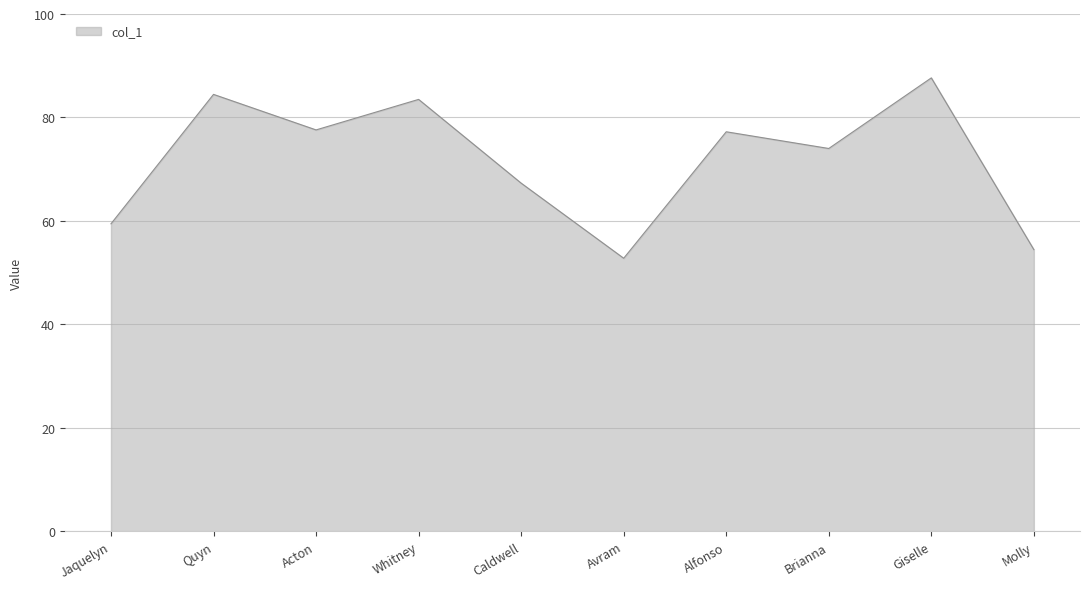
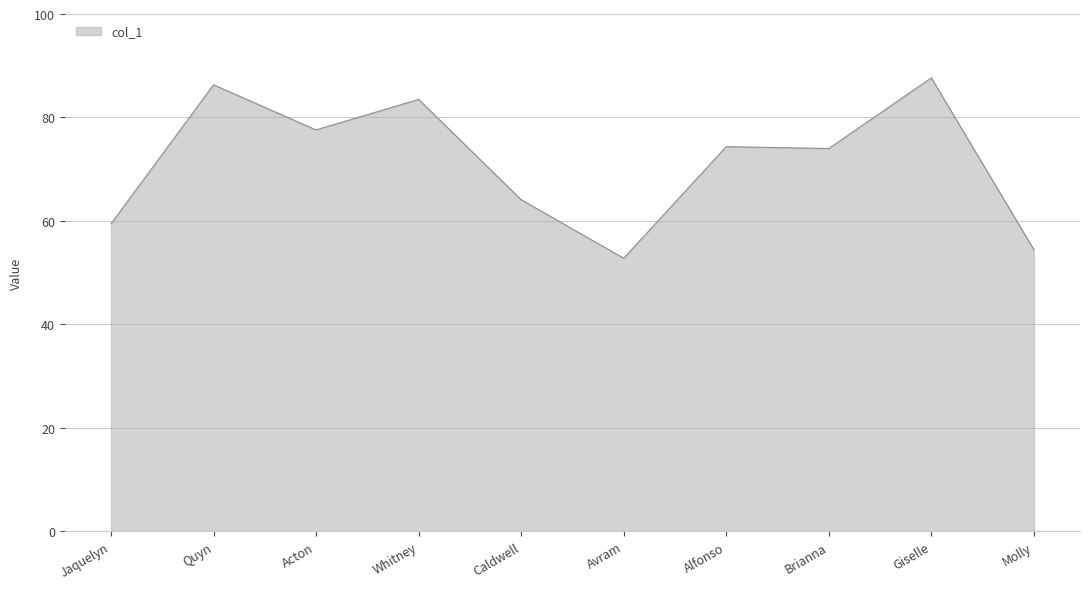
  {
    "Jaquelyn": 59,
-   "Quyn": 84,
+   "Quyn": 86,
    "Acton": 78,
    "Whitney": 83,
-   "Caldwell": 67,
+   "Caldwell": 64,
    "Avram": 53,
-   "Alfonso": 77,
+   "Alfonso": 74,
    "Brianna": 74,
    "Giselle": 88,
    "Molly": 54
  }
